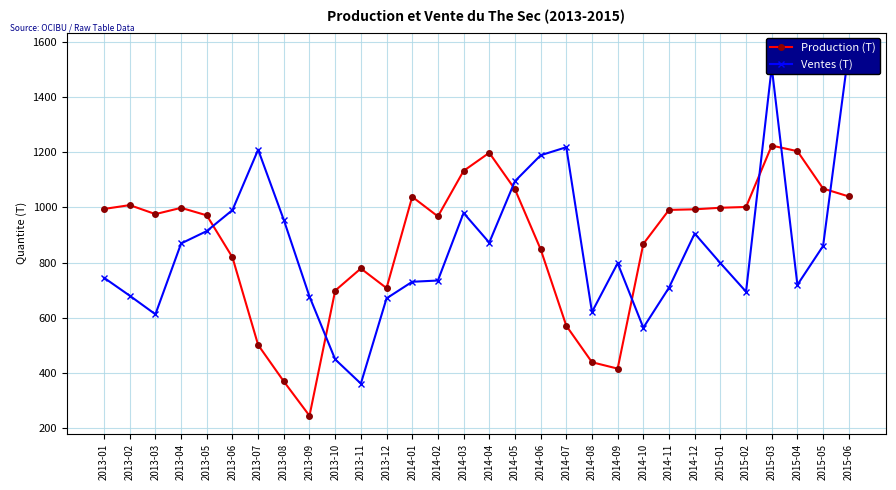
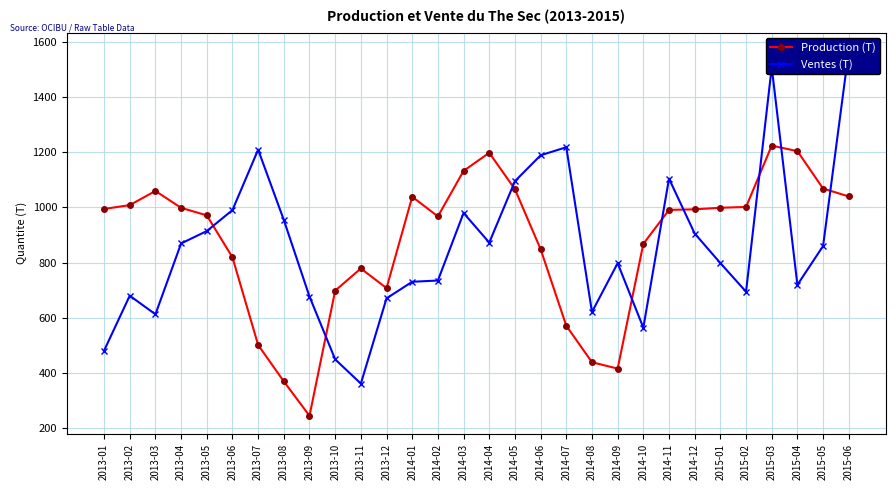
  {
    "Production (T)": {
      "2013-01": 990,
      "2013-02": 1010,
-     "2013-03": 980,
+     "2013-03": 1060,
      "2013-04": 1000,
      "2013-05": 970,
      "2013-06": 820,
      "2013-07": 500,
      "2013-08": 370,
      "2013-09": 250,
      "2013-10": 700,
      "2013-11": 780,
      "2013-12": 710,
      "2014-01": 1040,
      "2014-02": 970,
      "2014-03": 1130,
      "2014-04": 1200,
      "2014-05": 1070,
      "2014-06": 850,
      "2014-07": 570,
      "2014-08": 440,
      "2014-09": 420,
      "2014-10": 870,
      "2014-11": 990,
      "2014-12": 990,
      "2015-01": 1000,
      "2015-02": 1000,
      "2015-03": 1220,
      "2015-04": 1200,
      "2015-05": 1070,
      "2015-06": 1040
    },
    "Ventes (T)": {
-     "2013-01": 750,
+     "2013-01": 480,
      "2013-02": 680,
      "2013-03": 610,
      "2013-04": 870,
      "2013-05": 910,
      "2013-06": 990,
      "2013-07": 1210,
      "2013-08": 950,
      "2013-09": 680,
      "2013-10": 450,
      "2013-11": 360,
      "2013-12": 670,
      "2014-01": 730,
      "2014-02": 740,
      "2014-03": 980,
      "2014-04": 870,
      "2014-05": 1100,
      "2014-06": 1190,
      "2014-07": 1220,
      "2014-08": 620,
      "2014-09": 800,
      "2014-10": 560,
-     "2014-11": 710,
+     "2014-11": 1100,
      "2014-12": 910,
      "2015-01": 800,
      "2015-02": 700,
      "2015-04": 720,
      "2015-05": 860
    }
  }
